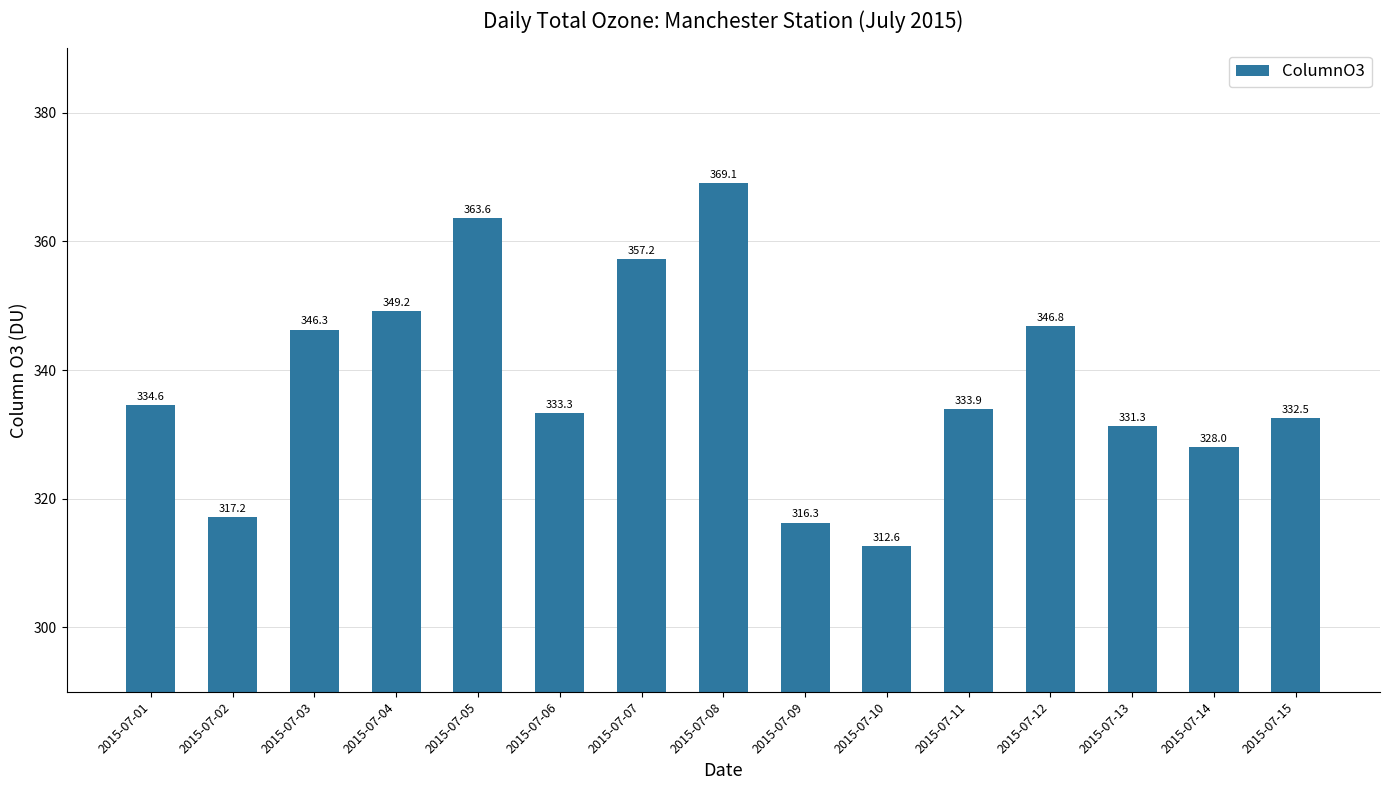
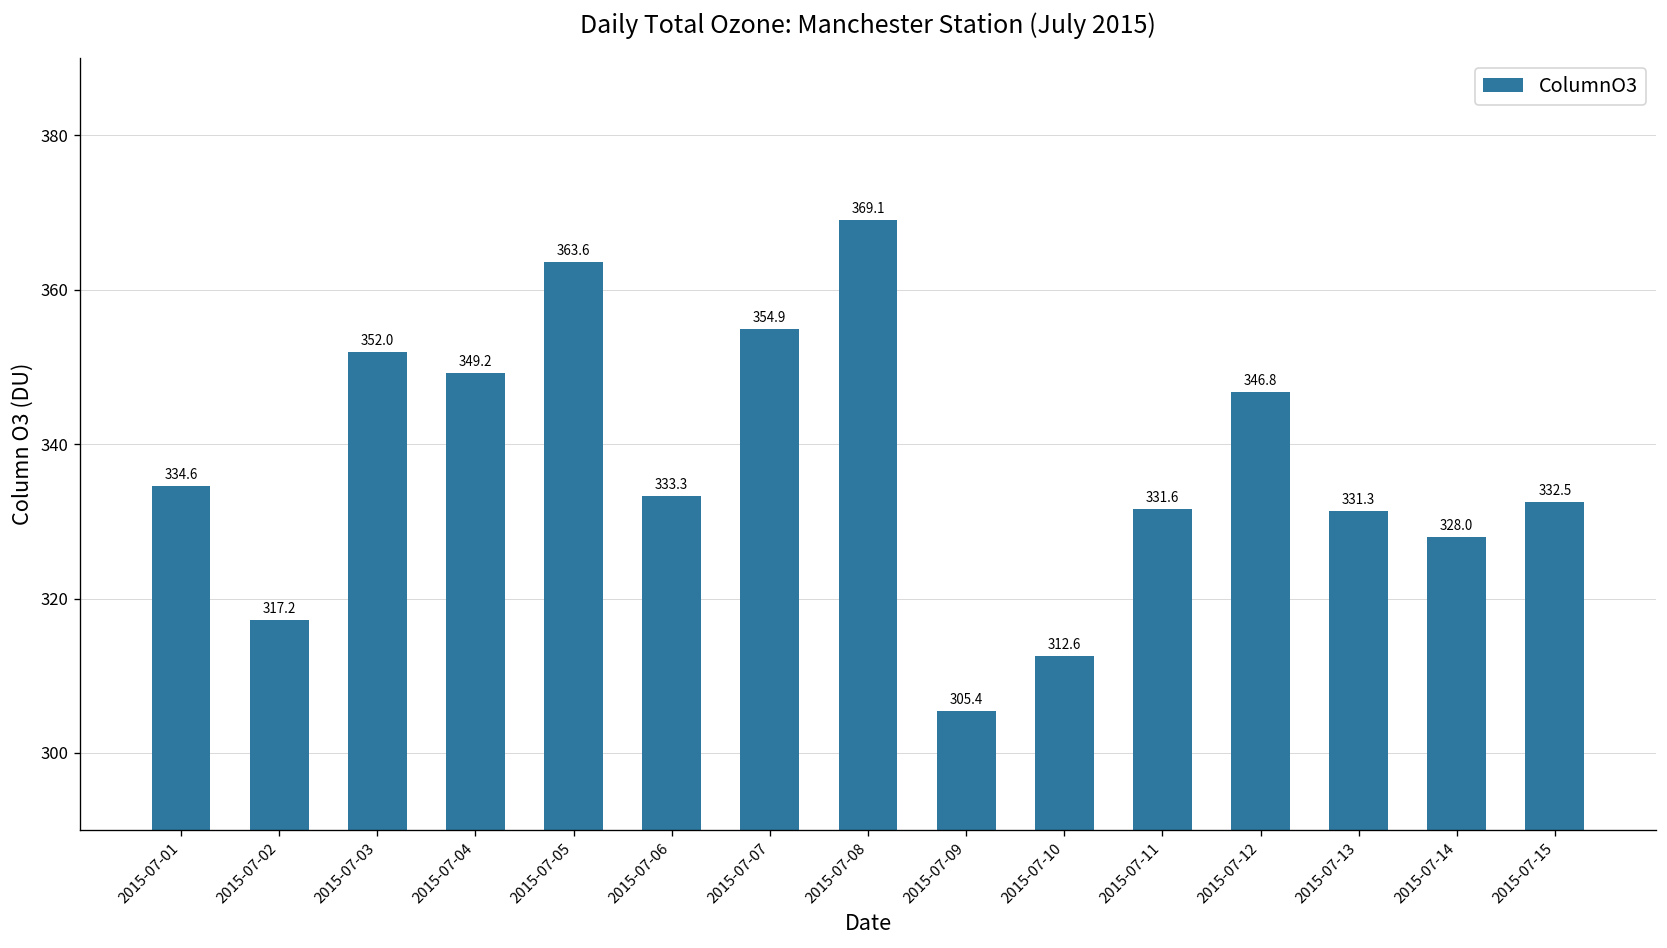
  {
    "2015-07-01": 334.6,
    "2015-07-02": 317.2,
-   "2015-07-03": 346.3,
+   "2015-07-03": 352.0,
    "2015-07-04": 349.2,
    "2015-07-05": 363.6,
    "2015-07-06": 333.3,
-   "2015-07-07": 357.2,
+   "2015-07-07": 354.9,
    "2015-07-08": 369.1,
-   "2015-07-09": 316.3,
+   "2015-07-09": 305.4,
    "2015-07-10": 312.6,
-   "2015-07-11": 333.9,
+   "2015-07-11": 331.6,
    "2015-07-12": 346.8,
    "2015-07-13": 331.3,
    "2015-07-14": 328.0,
    "2015-07-15": 332.5
  }
